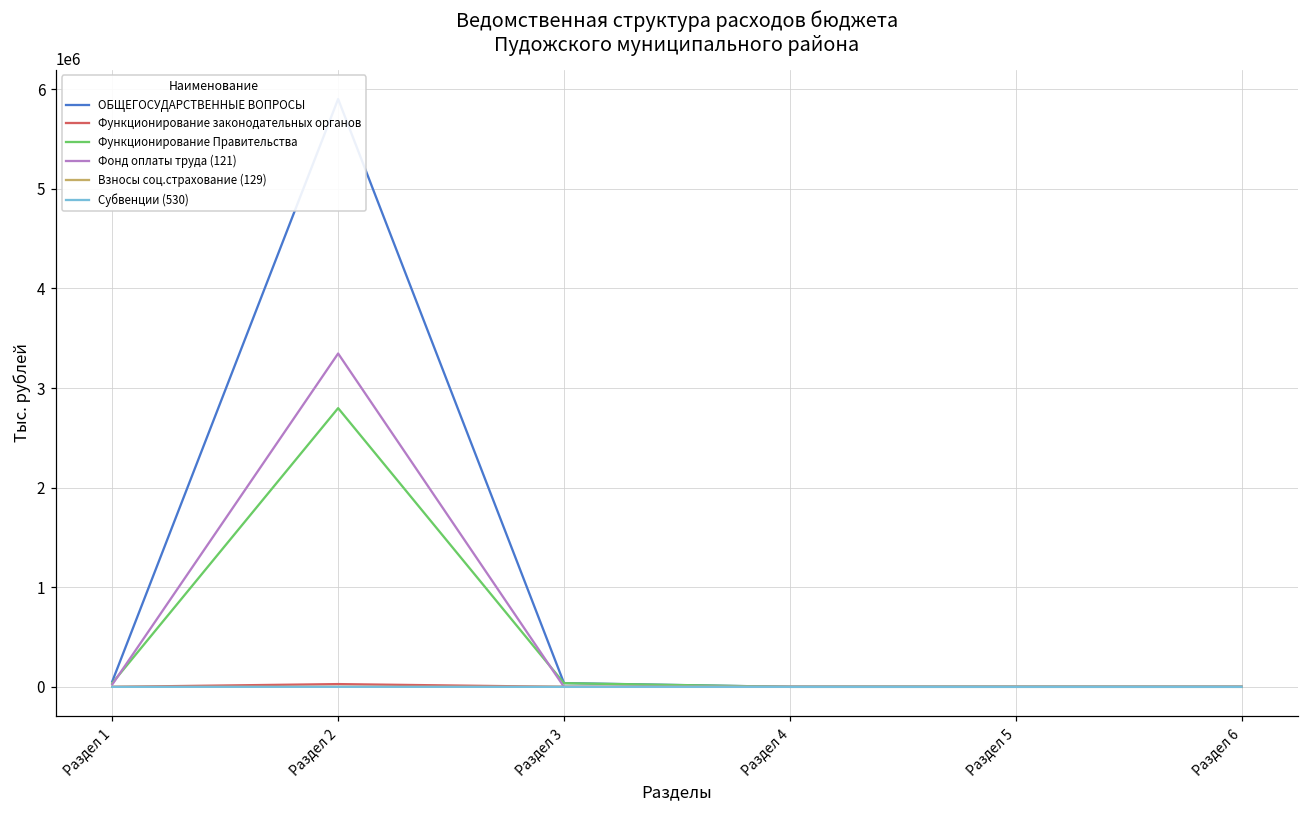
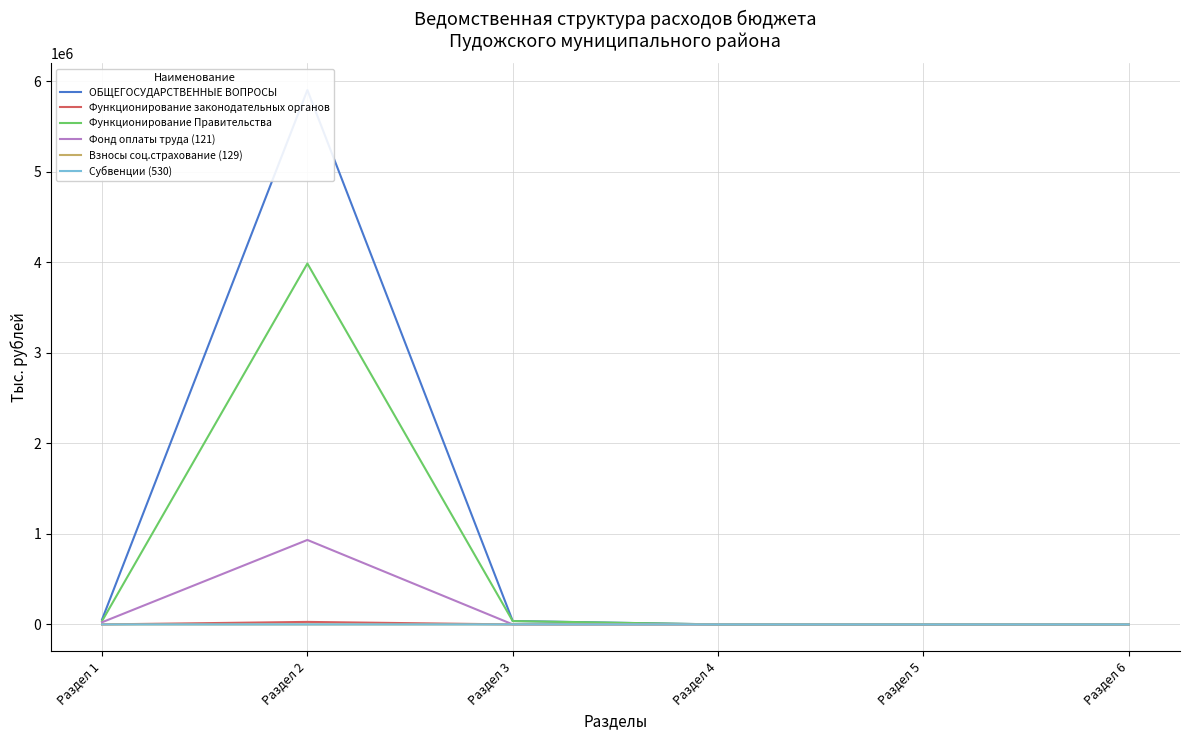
  {
    "Функционирование Правительства": {
-     "Раздел 2": 2800000
+     "Раздел 2": 4000000
    },
    "Фонд оплаты труда (121)": {
-     "Раздел 2": 3300000
+     "Раздел 2": 900000
    }
  }
